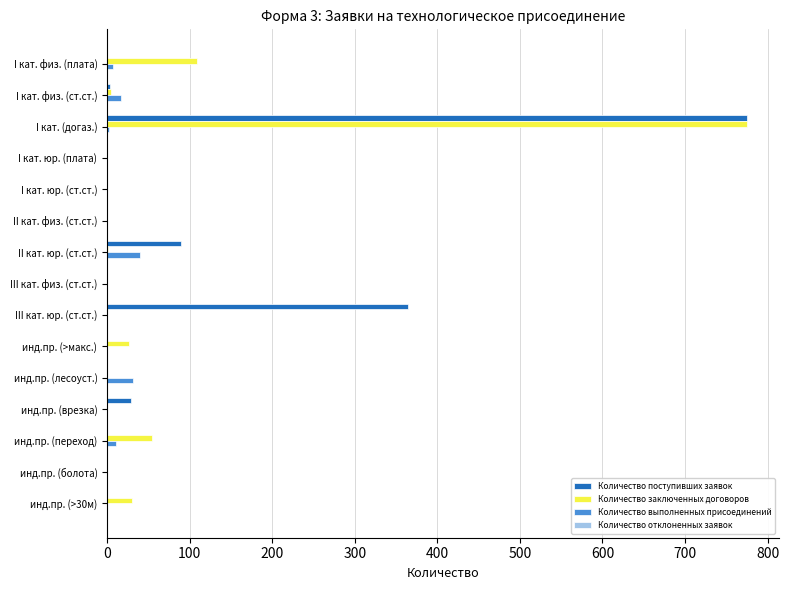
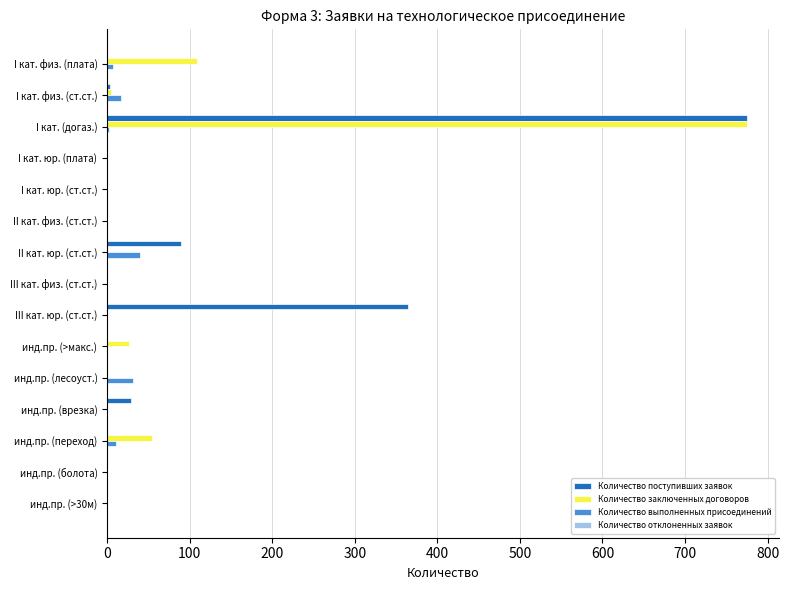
  {
    "Количество поступивших заявок": {
      "I кат. физ. (плата)": 0,
      "I кат. физ. (ст.ст.)": 0,
      "I кат. (догаз.)": 780,
      "I кат. юр. (плата)": 0,
      "I кат. юр. (ст.ст.)": 0,
      "II кат. физ. (ст.ст.)": 0,
      "II кат. юр. (ст.ст.)": 90,
      "III кат. физ. (ст.ст.)": 0,
      "III кат. юр. (ст.ст.)": 370,
      "инд.пр. (>макс.)": 0,
      "инд.пр. (лесоуст.)": 0,
      "инд.пр. (врезка)": 30,
      "инд.пр. (переход)": 0,
      "инд.пр. (болота)": 0,
      "инд.пр. (>30м)": 0
    },
    "Количество заключенных договоров": {
      "I кат. физ. (плата)": 110,
      "I кат. физ. (ст.ст.)": 10,
      "I кат. (догаз.)": 780,
      "I кат. юр. (плата)": 0,
      "I кат. юр. (ст.ст.)": 0,
      "II кат. физ. (ст.ст.)": 0,
      "III кат. физ. (ст.ст.)": 0,
      "III кат. юр. (ст.ст.)": 0,
      "инд.пр. (>макс.)": 30,
      "инд.пр. (лесоуст.)": 0,
      "инд.пр. (врезка)": 0,
      "инд.пр. (переход)": 60,
      "инд.пр. (болота)": 0,
-     "инд.пр. (>30м)": 30
+     "инд.пр. (>30м)": 0
    },
    "Количество выполненных присоединений": {
      "I кат. физ. (плата)": 10,
      "I кат. физ. (ст.ст.)": 20,
      "I кат. юр. (плата)": 0,
      "I кат. юр. (ст.ст.)": 0,
      "II кат. физ. (ст.ст.)": 0,
      "II кат. юр. (ст.ст.)": 40,
      "III кат. физ. (ст.ст.)": 0,
      "III кат. юр. (ст.ст.)": 0,
      "инд.пр. (>макс.)": 0,
      "инд.пр. (лесоуст.)": 30,
      "инд.пр. (врезка)": 0,
      "инд.пр. (переход)": 10,
      "инд.пр. (болота)": 0,
      "инд.пр. (>30м)": 0
    },
    "Количество отклоненных заявок": {
      "I кат. физ. (плата)": 0,
      "I кат. физ. (ст.ст.)": 0,
      "I кат. (догаз.)": 0,
      "I кат. юр. (плата)": 0,
      "I кат. юр. (ст.ст.)": 0,
      "II кат. физ. (ст.ст.)": 0,
      "II кат. юр. (ст.ст.)": 0,
      "III кат. физ. (ст.ст.)": 0,
      "III кат. юр. (ст.ст.)": 0,
      "инд.пр. (>макс.)": 0,
      "инд.пр. (лесоуст.)": 0,
      "инд.пр. (врезка)": 0,
      "инд.пр. (переход)": 0,
      "инд.пр. (болота)": 0,
      "инд.пр. (>30м)": 0
    }
  }
